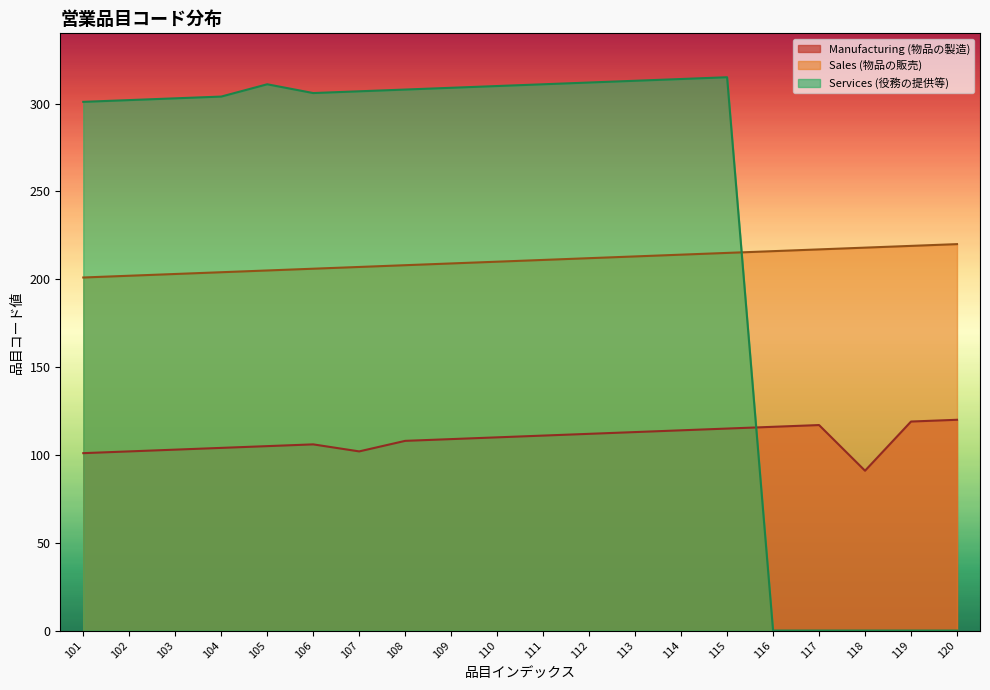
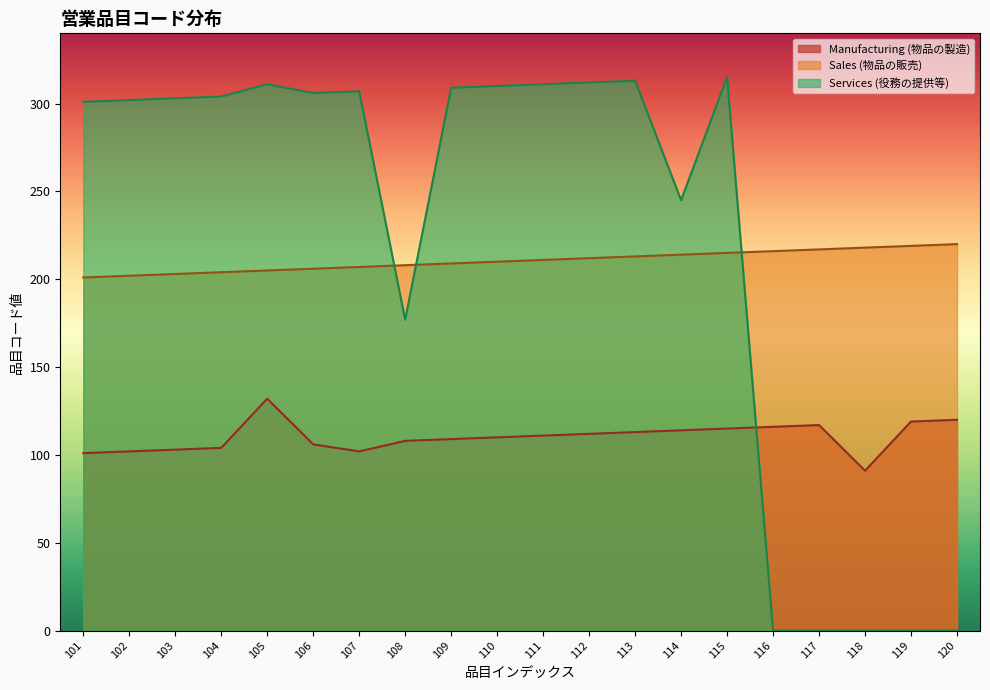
  {
    "Manufacturing (物品の製造)": {
      "101": 101,
      "102": 102,
      "103": 103,
      "104": 104,
-     "105": 105,
+     "105": 132,
      "106": 106,
      "107": 102,
      "108": 108,
      "109": 109,
      "110": 110,
      "111": 111,
      "112": 112,
      "113": 113,
      "114": 114,
      "115": 115,
      "116": 116,
      "117": 117,
      "118": 91,
      "119": 119,
      "120": 120
    },
    "Sales (物品の販売)": {
      "101": 201,
      "102": 202,
      "103": 203,
      "104": 204,
      "105": 205,
      "106": 206,
      "107": 207,
      "108": 208,
      "109": 209,
      "110": 210,
      "111": 211,
      "112": 212,
      "113": 213,
      "114": 214,
      "115": 215,
      "116": 216,
      "117": 217,
      "118": 218,
      "119": 219,
      "120": 220
    },
    "Services (役務の提供等)": {
      "101": 301,
      "102": 302,
      "103": 303,
      "104": 304,
      "105": 311,
      "106": 306,
      "107": 307,
-     "108": 308,
+     "108": 177,
      "109": 309,
      "110": 310,
      "111": 311,
      "112": 312,
      "113": 313,
-     "114": 314,
+     "114": 245,
      "115": 315,
      "116": 0,
      "117": 0,
      "118": 0,
      "119": 0,
      "120": 0
    }
  }
